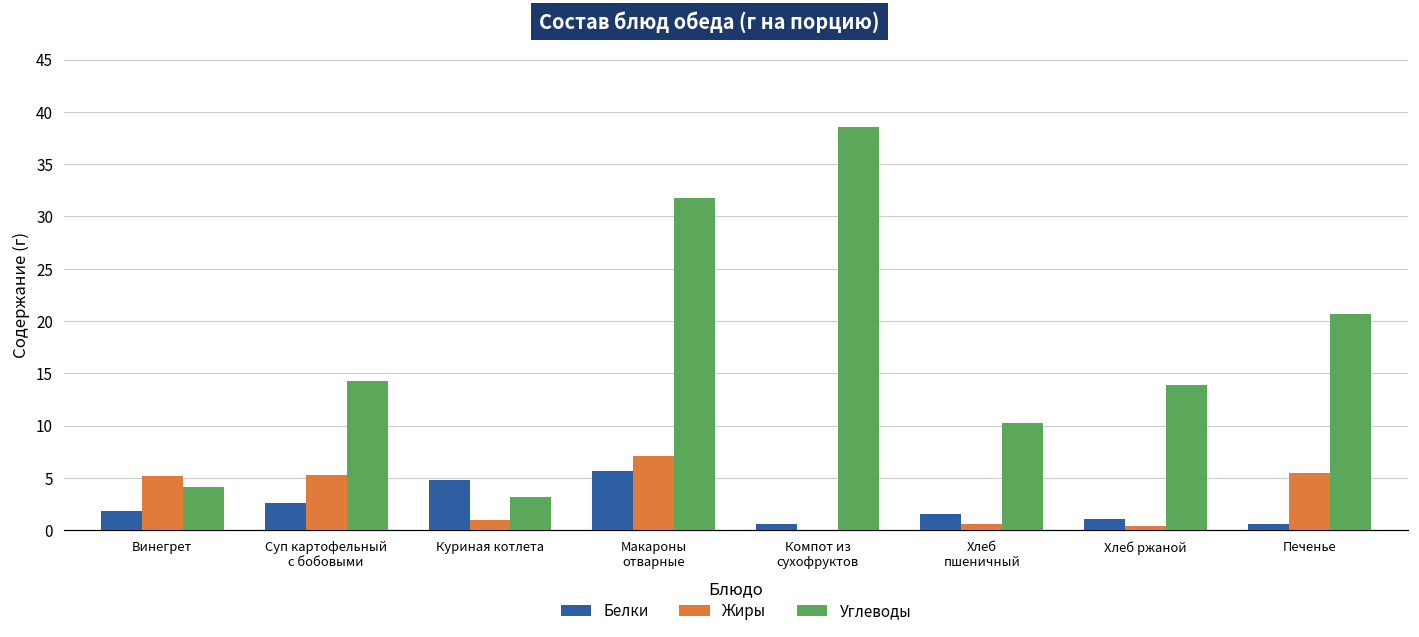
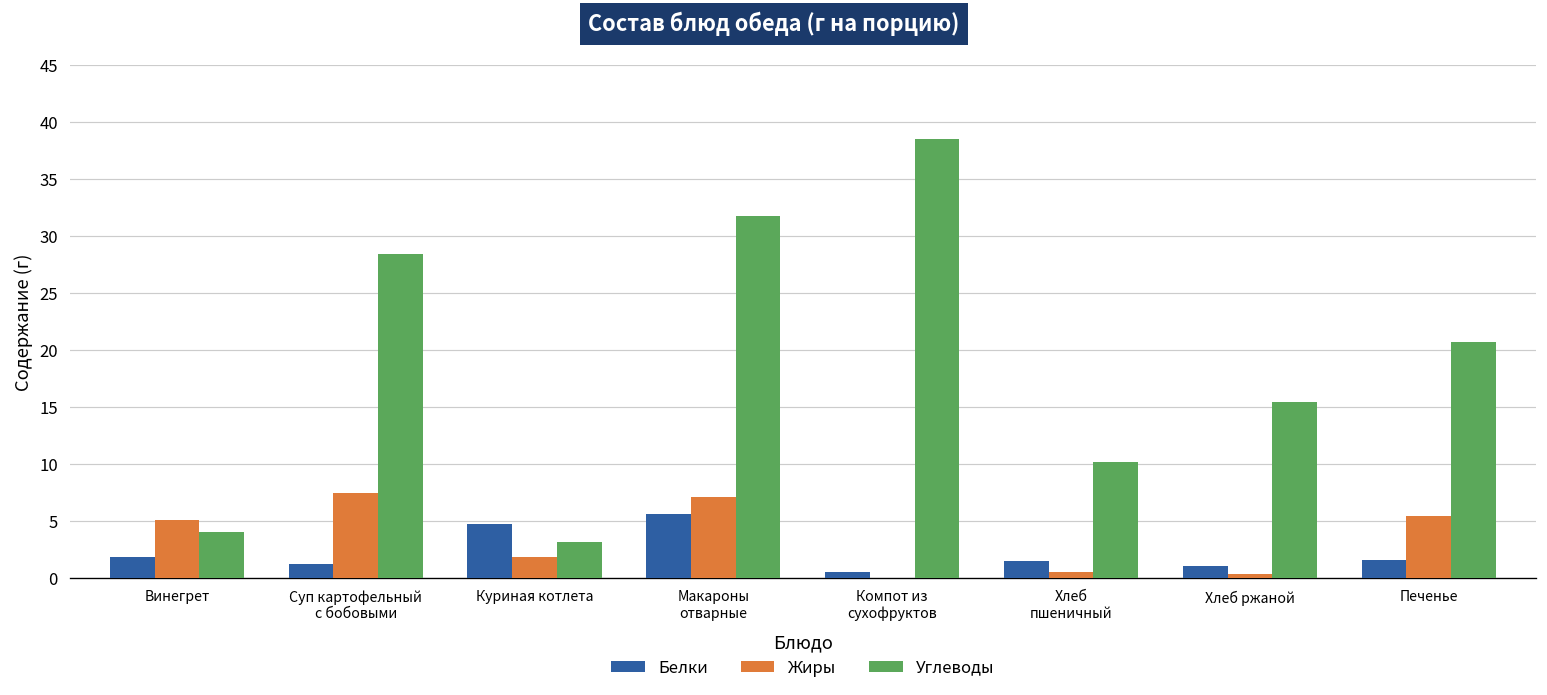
  {
    "Белки": {
      "Винегрет": 2,
-     "Суп картофельный с бобовыми": 3,
+     "Суп картофельный с бобовыми": 1,
      "Куриная котлета": 5,
      "Макароны отварные": 6,
      "Компот из сухофруктов": 1,
      "Хлеб пшеничный": 2,
      "Хлеб ржаной": 1,
-     "Печенье": 1
+     "Печенье": 2
    },
    "Жиры": {
      "Винегрет": 5,
-     "Суп картофельный с бобовыми": 5,
-     "Куриная котлета": 1,
+     "Суп картофельный с бобовыми": 8,
+     "Куриная котлета": 2,
      "Макароны отварные": 7,
      "Компот из сухофруктов": 0,
      "Хлеб пшеничный": 1,
      "Хлеб ржаной": 0,
      "Печенье": 5
    },
    "Углеводы": {
      "Винегрет": 4,
-     "Суп картофельный с бобовыми": 14,
+     "Суп картофельный с бобовыми": 28,
      "Куриная котлета": 3,
      "Макароны отварные": 32,
      "Компот из сухофруктов": 39,
      "Хлеб пшеничный": 10,
-     "Хлеб ржаной": 14,
+     "Хлеб ржаной": 16,
      "Печенье": 21
    }
  }
